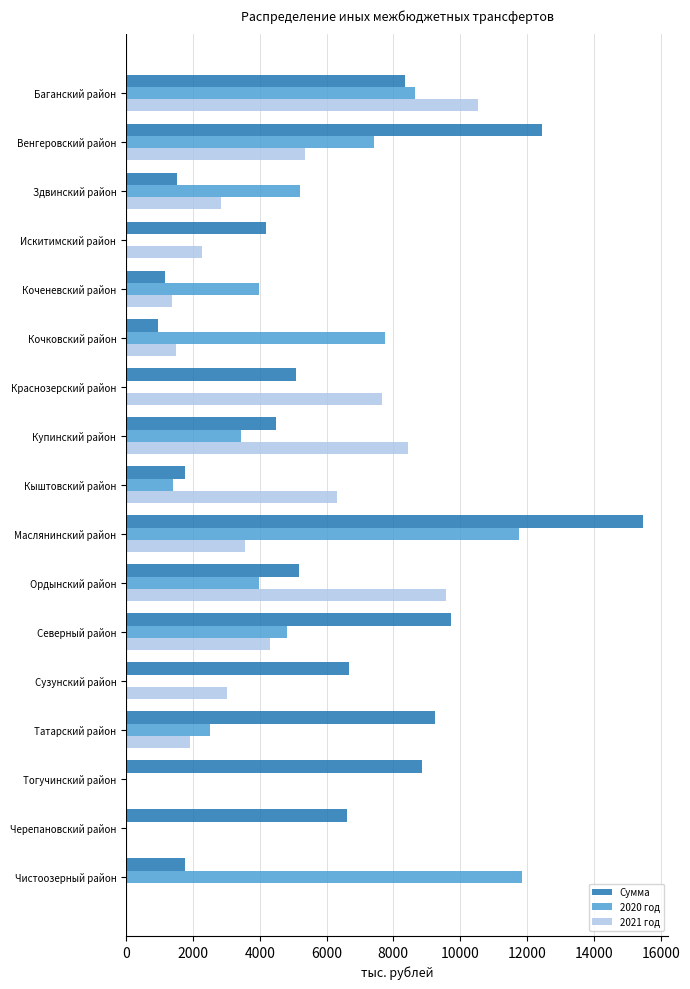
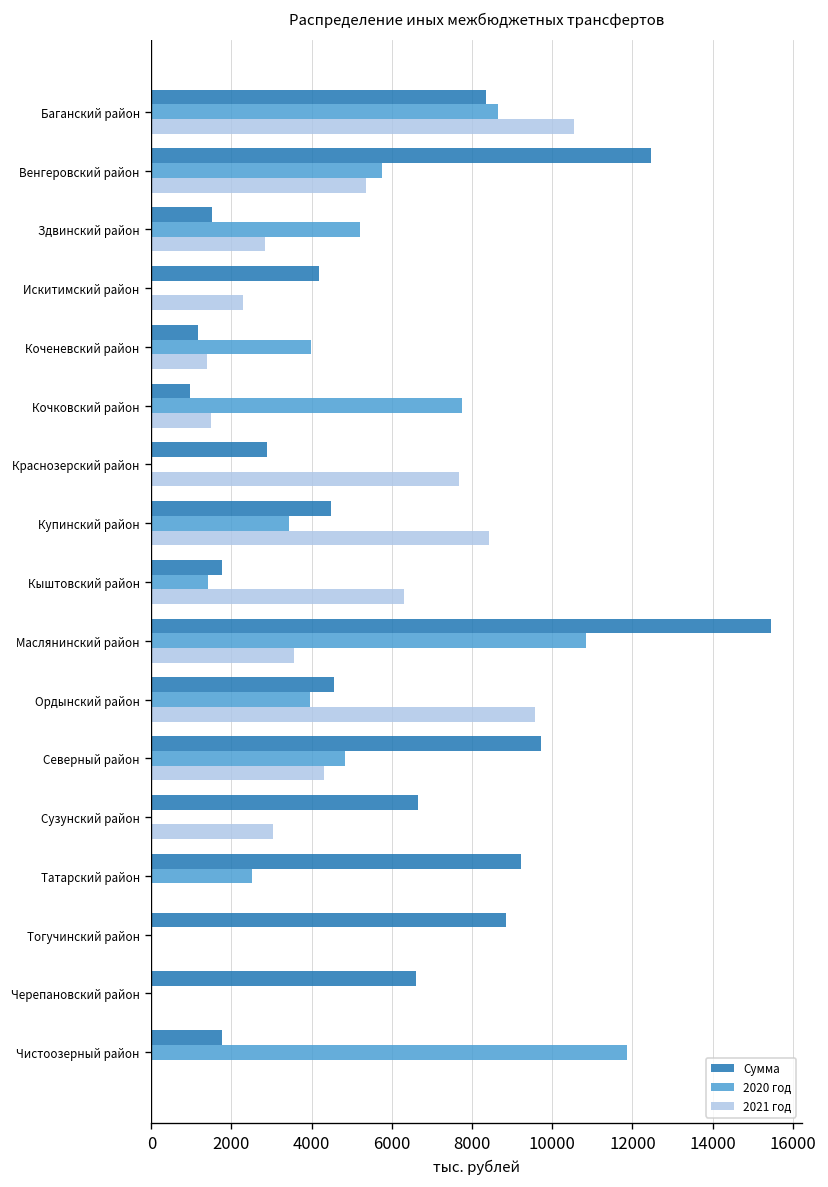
  {
    "Сумма": {
      "Баганский район": 8300,
      "Венгеровский район": 12500,
      "Здвинский район": 1500,
      "Искитимский район": 4200,
      "Коченевский район": 1200,
      "Кочковский район": 1000,
-     "Краснозерский район": 5100,
+     "Краснозерский район": 2900,
      "Купинский район": 4500,
      "Кыштовский район": 1800,
      "Маслянинский район": 15500,
-     "Ордынский район": 5200,
+     "Ордынский район": 4600,
      "Северный район": 9700,
      "Сузунский район": 6700,
      "Татарский район": 9200,
      "Тогучинский район": 8800,
      "Черепановский район": 6600,
      "Чистоозерный район": 1800
    },
    "2020 год": {
      "Баганский район": 8600,
-     "Венгеровский район": 7400,
+     "Венгеровский район": 5700,
      "Здвинский район": 5200,
      "Искитимский район": 0,
      "Коченевский район": 4000,
      "Кочковский район": 7700,
      "Краснозерский район": 0,
      "Купинский район": 3400,
      "Кыштовский район": 1400,
-     "Маслянинский район": 11800,
+     "Маслянинский район": 10800,
      "Ордынский район": 4000,
      "Северный район": 4800,
      "Сузунский район": 0,
      "Татарский район": 2500,
      "Тогучинский район": 0,
      "Черепановский район": 0,
      "Чистоозерный район": 11900
    },
    "2021 год": {
      "Баганский район": 10500,
      "Венгеровский район": 5400,
      "Здвинский район": 2800,
      "Искитимский район": 2300,
      "Коченевский район": 1400,
      "Кочковский район": 1500,
      "Краснозерский район": 7700,
      "Купинский район": 8400,
      "Кыштовский район": 6300,
      "Маслянинский район": 3600,
      "Ордынский район": 9600,
      "Северный район": 4300,
      "Сузунский район": 3000,
-     "Татарский район": 1900,
+     "Татарский район": 0,
      "Тогучинский район": 0,
      "Черепановский район": 0,
      "Чистоозерный район": 0
    }
  }
